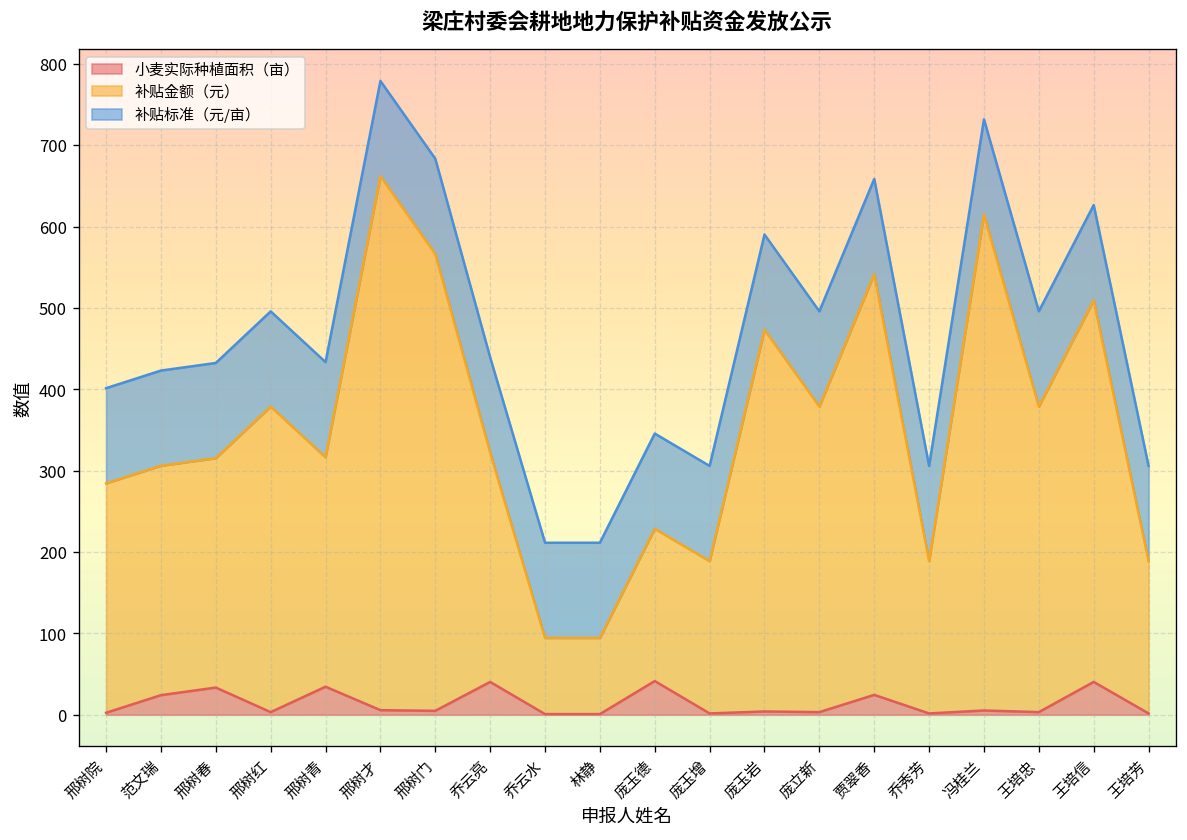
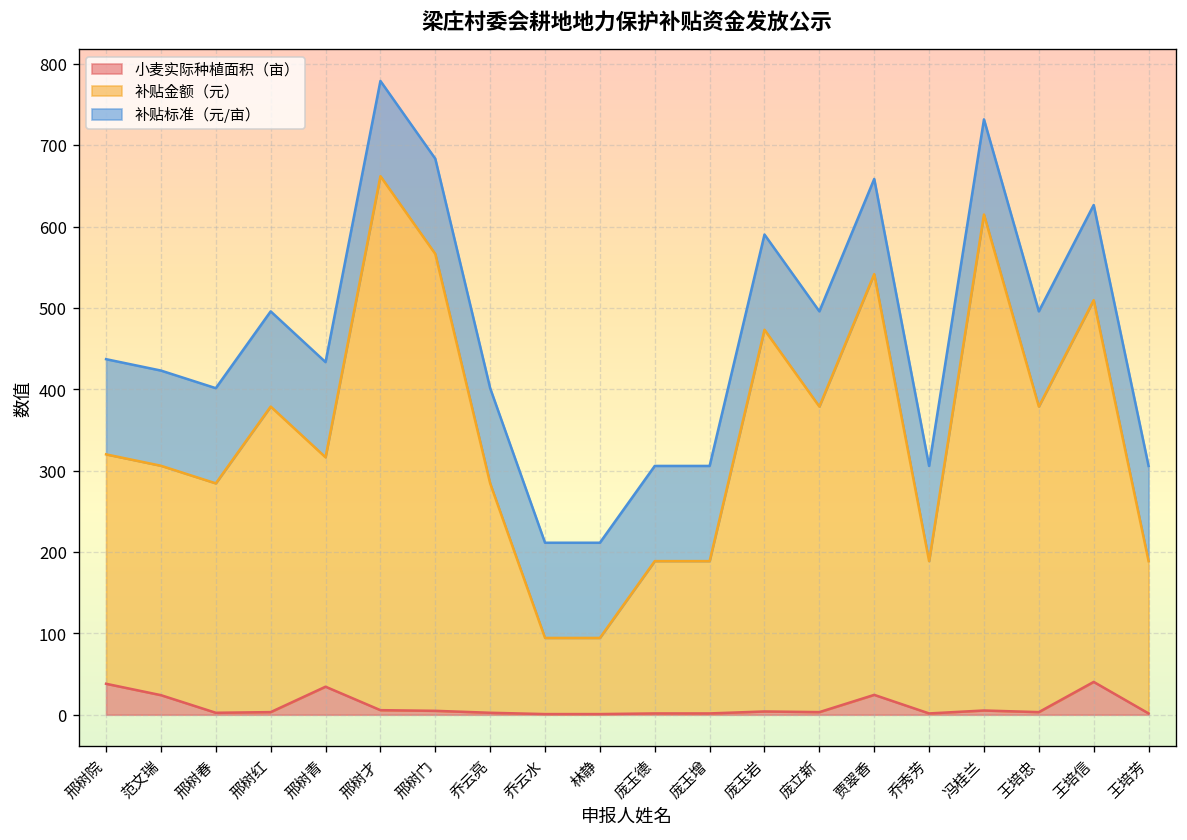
  {
    "小麦实际种植面积（亩）": {
-     "邢树院": 0,
+     "邢树院": 40,
      "范文瑞": 20,
-     "邢树春": 30,
+     "邢树春": 0,
      "邢树红": 0,
      "邢树青": 30,
      "邢树才": 10,
      "邢树门": 0,
-     "乔云亮": 40,
+     "乔云亮": 0,
      "乔云水": 0,
      "林静": 0,
-     "庞玉德": 40,
+     "庞玉德": 0,
      "庞玉增": 0,
      "庞玉岩": 0,
      "庞立新": 0,
      "贾翠香": 20,
      "乔秀芳": 0,
      "冯桂兰": 10,
      "王培忠": 0,
      "王培信": 40,
      "王培芳": 0
    },
    "补贴金额（元）": {
      "邢树院": 280,
      "范文瑞": 280,
      "邢树春": 280,
      "邢树红": 380,
      "邢树青": 280,
      "邢树才": 660,
      "邢树门": 560,
      "乔云亮": 280,
      "乔云水": 90,
      "林静": 90,
      "庞玉德": 190,
      "庞玉增": 190,
      "庞玉岩": 470,
      "庞立新": 380,
      "贾翠香": 520,
      "乔秀芳": 190,
      "冯桂兰": 610,
      "王培忠": 380,
      "王培信": 470,
      "王培芳": 190
    },
    "补贴标准（元/亩）": {
      "邢树院": 120,
      "范文瑞": 120,
      "邢树春": 120,
      "邢树红": 120,
      "邢树青": 120,
      "邢树才": 120,
      "邢树门": 120,
      "乔云亮": 120,
      "乔云水": 120,
      "林静": 120,
      "庞玉德": 120,
      "庞玉增": 120,
      "庞玉岩": 120,
      "庞立新": 120,
      "贾翠香": 120,
      "乔秀芳": 120,
      "冯桂兰": 120,
      "王培忠": 120,
      "王培信": 120,
      "王培芳": 120
    }
  }
